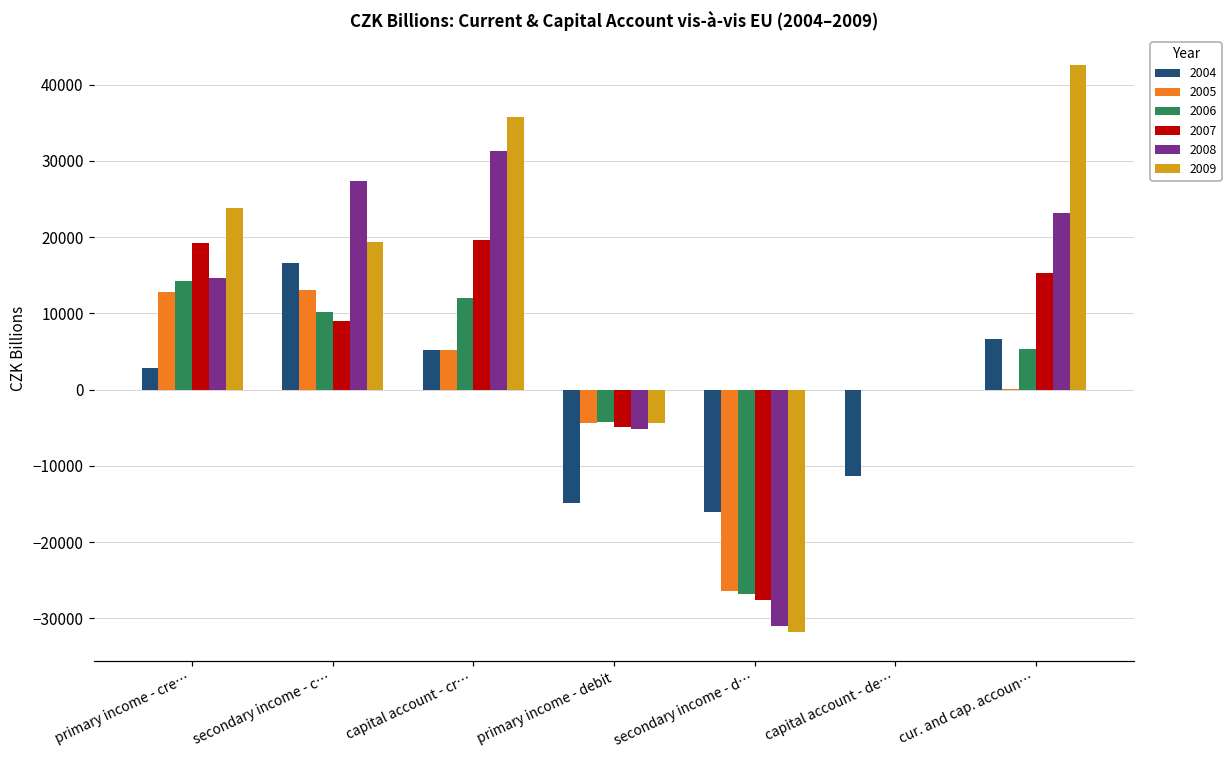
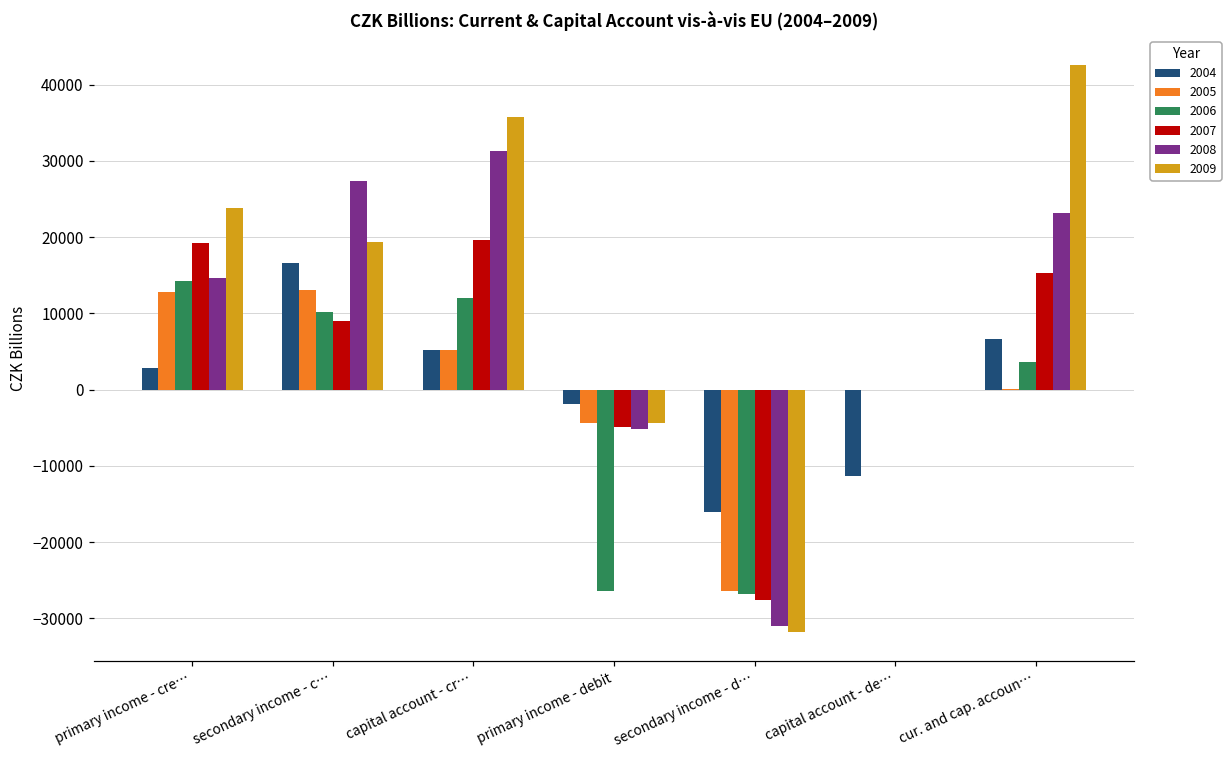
  {
    "2004": {
      "primary income - cre…": 3000,
      "secondary income - c…": 17000,
      "capital account - cr…": 5000,
-     "primary income - debit": -15000,
+     "primary income - debit": -2000,
      "secondary income - d…": -16000,
      "capital account - de…": -11000,
      "cur. and cap. accoun…": 7000
    },
    "2006": {
      "primary income - cre…": 14000,
      "secondary income - c…": 10000,
      "capital account - cr…": 12000,
-     "primary income - debit": -4000,
+     "primary income - debit": -26000,
      "secondary income - d…": -27000,
-     "cur. and cap. accoun…": 5000
+     "cur. and cap. accoun…": 4000
    },
    "2007": {
      "primary income - cre…": 19000,
      "secondary income - c…": 9000,
      "capital account - cr…": 20000,
      "primary income - debit": -5000,
      "secondary income - d…": -28000,
      "capital account - de…": 0,
      "cur. and cap. accoun…": 15000
    },
    "2008": {
      "primary income - cre…": 15000,
      "secondary income - c…": 27000,
      "capital account - cr…": 31000,
      "primary income - debit": -5000,
      "secondary income - d…": -31000,
      "capital account - de…": 0,
      "cur. and cap. accoun…": 23000
    }
  }
